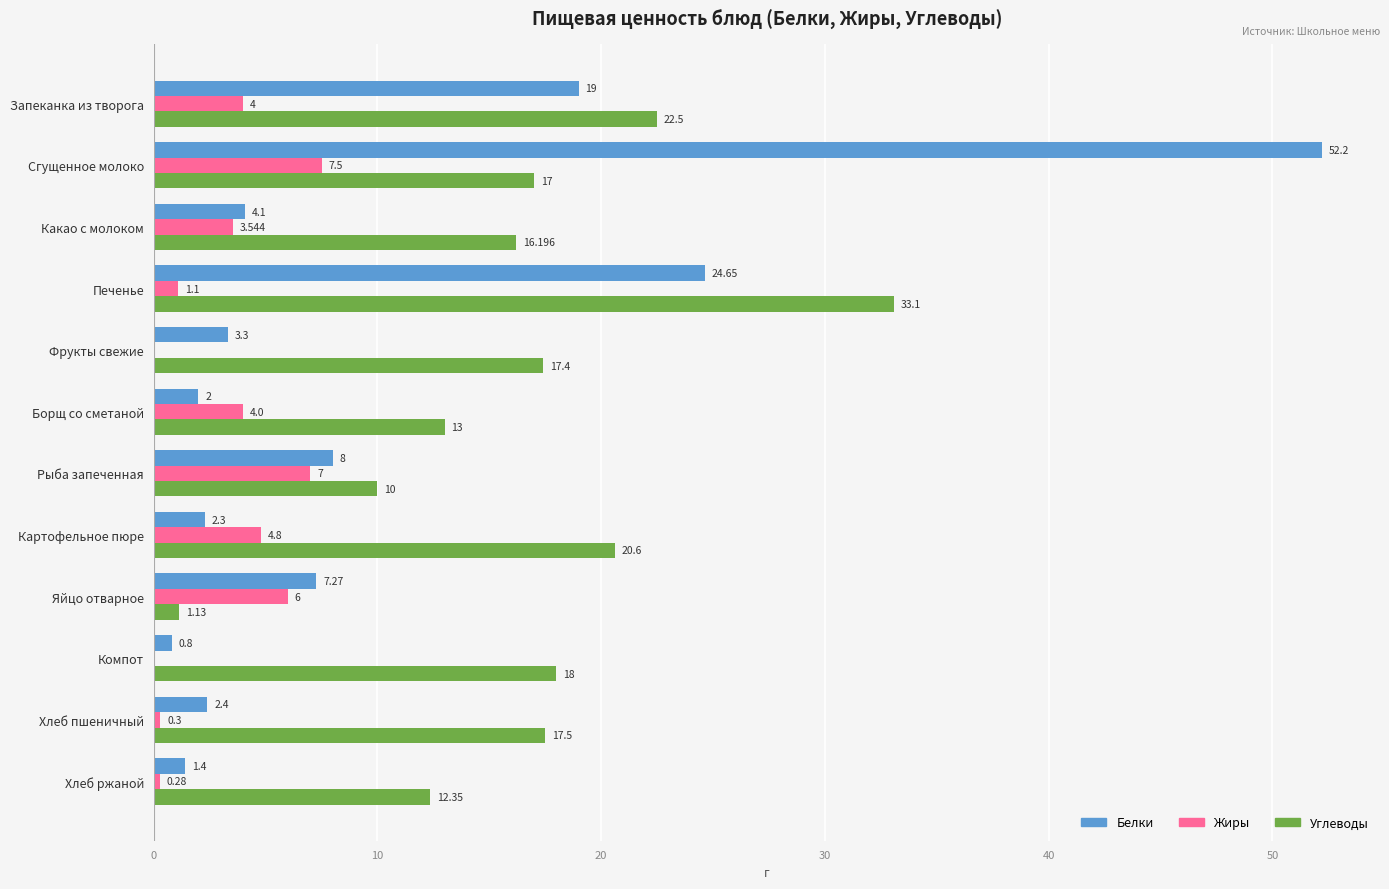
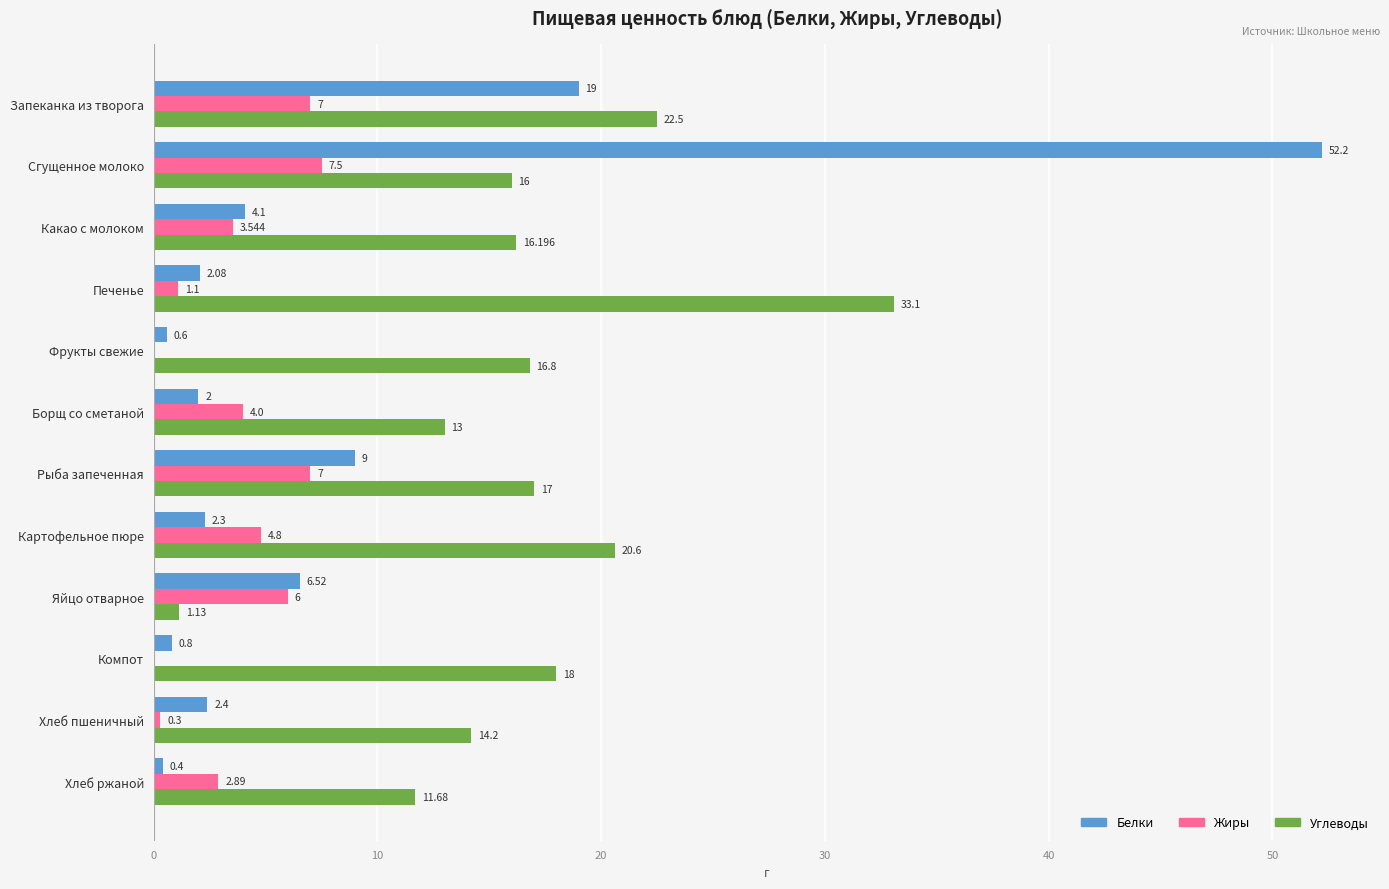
  {
    "Белки": {
      "Запеканка из творога": 19,
      "Сгущенное молоко": 52.2,
      "Какао с молоком": 4.1,
-     "Печенье": 24.65,
-     "Фрукты свежие": 3.3,
+     "Печенье": 2.08,
+     "Фрукты свежие": 0.6,
      "Борщ со сметаной": 2,
-     "Рыба запеченная": 8,
+     "Рыба запеченная": 9,
      "Картофельное пюре": 2.3,
-     "Яйцо отварное": 7.27,
+     "Яйцо отварное": 6.52,
      "Компот": 0.8,
      "Хлеб пшеничный": 2.4,
-     "Хлеб ржаной": 1.4
+     "Хлеб ржаной": 0.4
    },
    "Жиры": {
-     "Запеканка из творога": 4,
+     "Запеканка из творога": 7,
      "Сгущенное молоко": 7.5,
      "Какао с молоком": 3.544,
      "Печенье": 1.1,
      "Борщ со сметаной": 4.0,
      "Рыба запеченная": 7,
      "Картофельное пюре": 4.8,
      "Яйцо отварное": 6,
      "Хлеб пшеничный": 0.3,
-     "Хлеб ржаной": 0.28
+     "Хлеб ржаной": 2.89
    },
    "Углеводы": {
      "Запеканка из творога": 22.5,
-     "Сгущенное молоко": 17,
+     "Сгущенное молоко": 16,
      "Какао с молоком": 16.196,
      "Печенье": 33.1,
-     "Фрукты свежие": 17.4,
+     "Фрукты свежие": 16.8,
      "Борщ со сметаной": 13,
-     "Рыба запеченная": 10,
+     "Рыба запеченная": 17,
      "Картофельное пюре": 20.6,
      "Яйцо отварное": 1.13,
      "Компот": 18,
-     "Хлеб пшеничный": 17.5,
-     "Хлеб ржаной": 12.35
+     "Хлеб пшеничный": 14.2,
+     "Хлеб ржаной": 11.68
    }
  }
